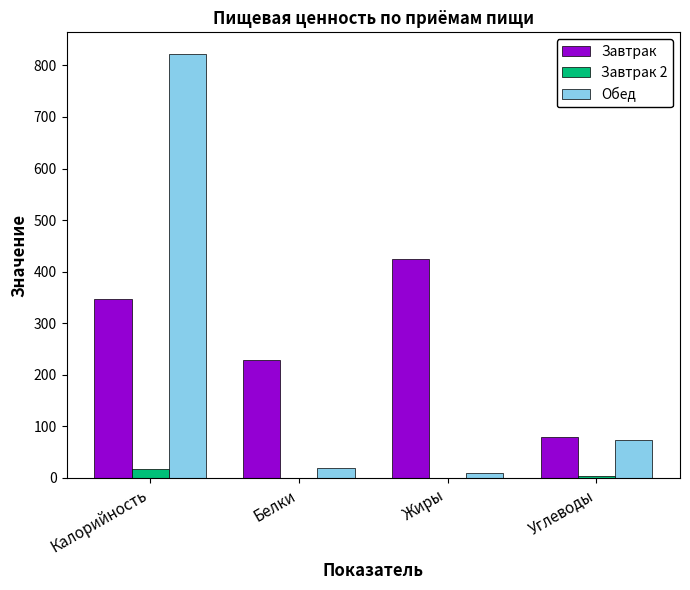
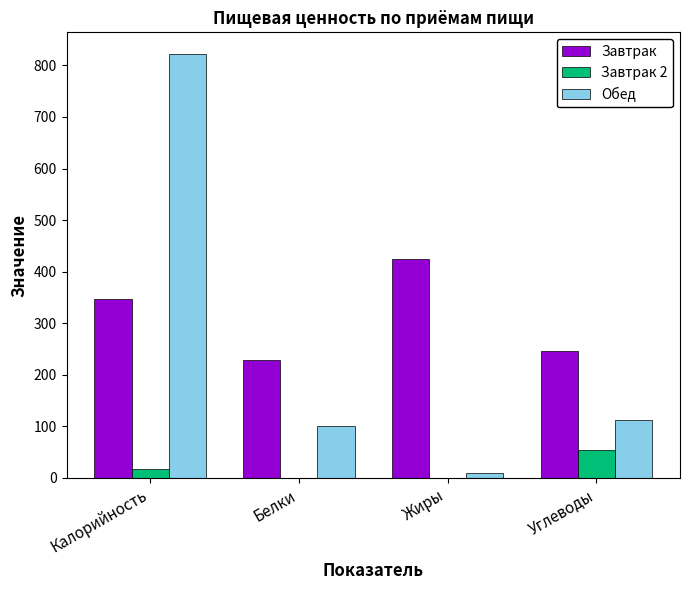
  {
    "Завтрак": {
      "Калорийность": 350,
      "Белки": 230,
      "Жиры": 430,
-     "Углеводы": 80
+     "Углеводы": 250
    },
    "Завтрак 2": {
      "Калорийность": 20,
-     "Углеводы": 0
+     "Углеводы": 60
    },
    "Обед": {
      "Калорийность": 820,
-     "Белки": 20,
+     "Белки": 100,
      "Жиры": 10,
-     "Углеводы": 70
+     "Углеводы": 110
    }
  }
